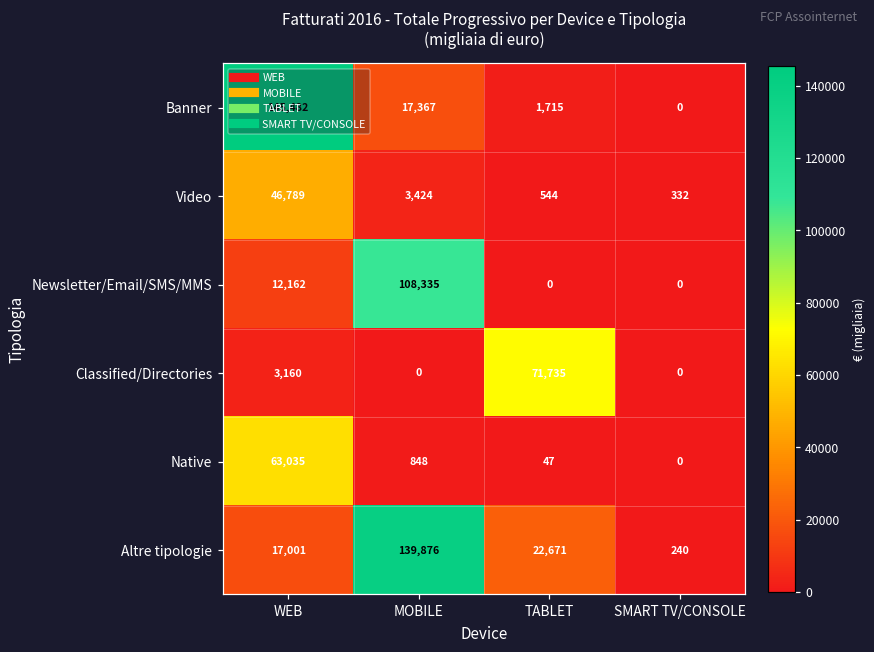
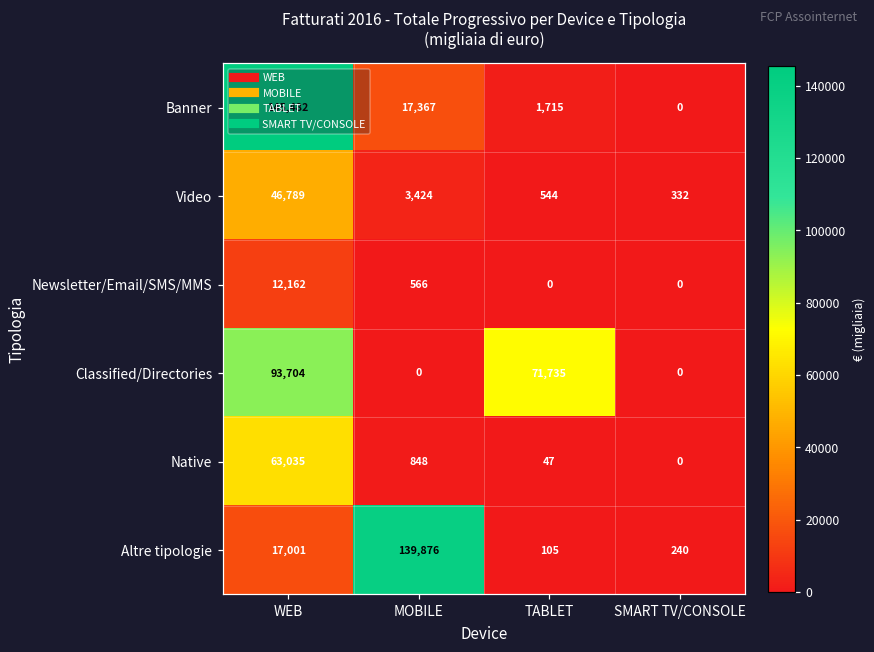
  {
    "Banner": {
      "MOBILE": "17,367",
      "TABLET": "1,715",
      "SMART TV/CONSOLE": "0"
    },
    "Video": {
      "WEB": "46,789",
      "MOBILE": "3,424",
      "TABLET": "544",
      "SMART TV/CONSOLE": "332"
    },
    "Newsletter/Email/SMS/MMS": {
      "WEB": "12,162",
-     "MOBILE": "108,335",
+     "MOBILE": "566",
      "TABLET": "0",
      "SMART TV/CONSOLE": "0"
    },
    "Classified/Directories": {
-     "WEB": "3,160",
+     "WEB": "93,704",
      "MOBILE": "0",
      "TABLET": "71,735",
      "SMART TV/CONSOLE": "0"
    },
    "Native": {
      "WEB": "63,035",
      "MOBILE": "848",
      "TABLET": "47",
      "SMART TV/CONSOLE": "0"
    },
    "Altre tipologie": {
      "WEB": "17,001",
      "MOBILE": "139,876",
-     "TABLET": "22,671",
+     "TABLET": "105",
      "SMART TV/CONSOLE": "240"
    }
  }
